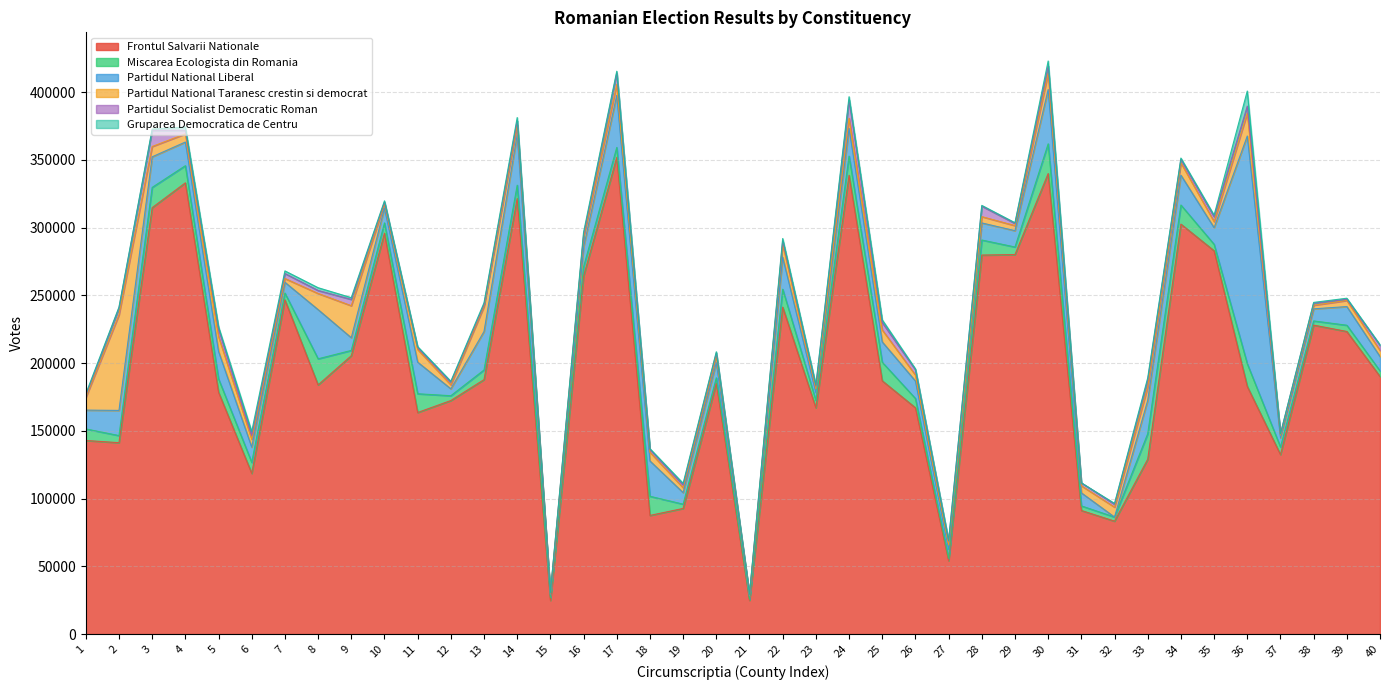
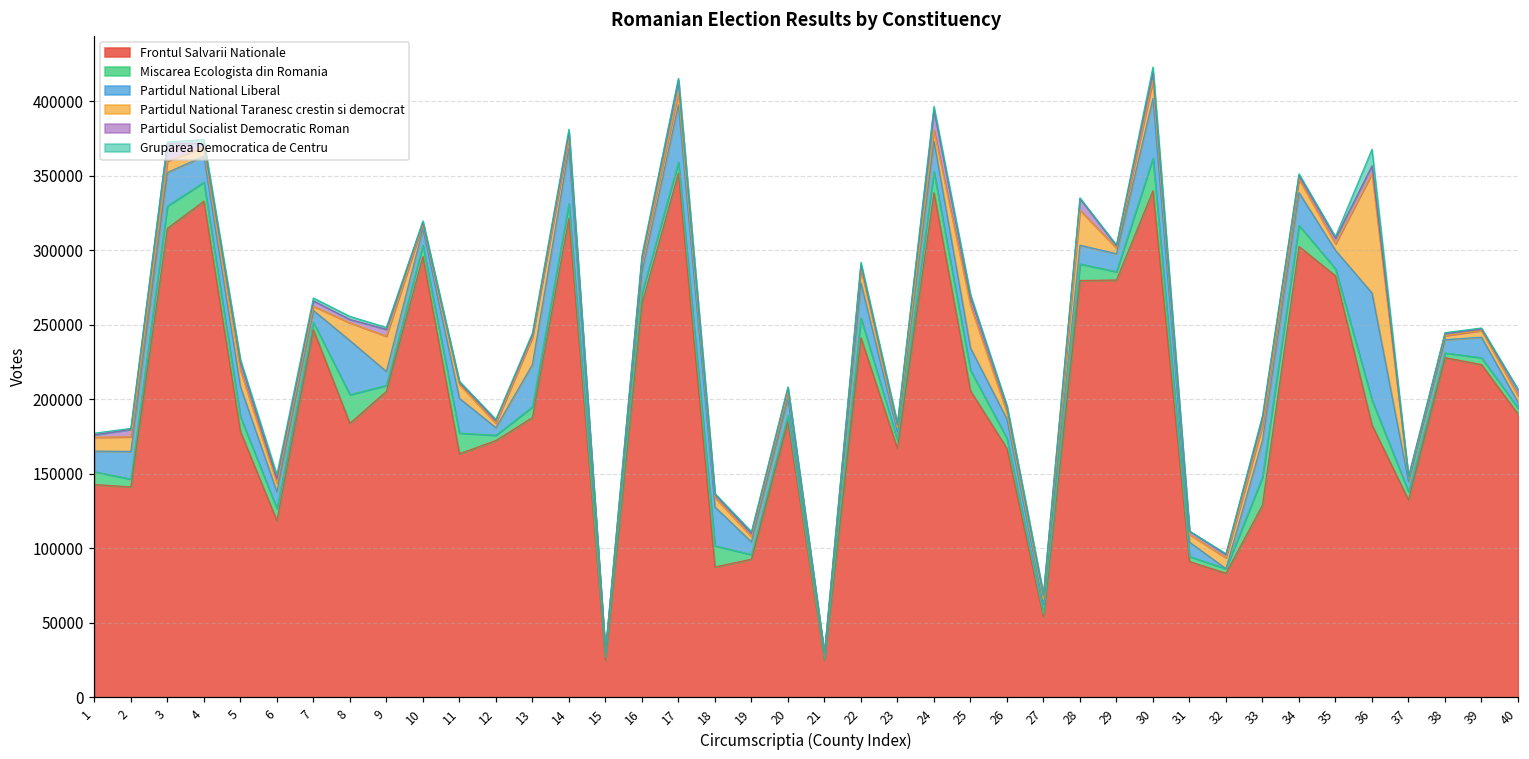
  {
    "Frontul Salvarii Nationale": {
      "1": 143000,
      "2": 141000,
      "3": 315000,
      "4": 333000,
      "5": 179000,
      "6": 119000,
      "7": 247000,
      "8": 184000,
      "9": 205000,
      "10": 296000,
      "11": 164000,
      "12": 172000,
      "13": 188000,
      "14": 322000,
      "15": 25000,
      "16": 264000,
      "17": 352000,
      "18": 88000,
      "19": 93000,
      "20": 185000,
      "22": 241000,
      "23": 167000,
      "24": 339000,
-     "25": 187000,
+     "25": 206000,
      "26": 167000,
      "28": 280000,
      "29": 280000,
      "30": 340000,
      "31": 91000,
      "32": 83000,
      "33": 129000,
      "34": 303000,
      "35": 283000,
      "36": 183000,
      "37": 132000,
      "38": 228000,
      "39": 223000,
      "40": 190000
    },
    "Partidul National Liberal": {
      "1": 14000,
      "2": 19000,
      "3": 23000,
      "4": 17000,
      "5": 20000,
      "6": 11000,
      "7": 8000,
      "8": 36000,
      "9": 9000,
      "10": 11000,
      "11": 23000,
      "12": 5000,
      "13": 28000,
      "14": 37000,
      "16": 15000,
      "17": 39000,
      "18": 26000,
      "19": 9000,
      "20": 11000,
      "22": 24000,
      "23": 6000,
      "24": 20000,
      "25": 15000,
      "26": 13000,
      "27": 7000,
      "28": 13000,
      "29": 12000,
      "30": 40000,
      "31": 10000,
      "33": 25000,
      "34": 22000,
      "35": 12000,
-     "36": 168000,
+     "36": 72000,
      "37": 7000,
      "38": 9000,
      "39": 14000,
-     "40": 11000
+     "40": 4000
    },
    "Partidul National Taranesc crestin si democrat": {
-     "2": 71000,
+     "2": 10000,
      "3": 8000,
      "5": 11000,
      "6": 6000,
      "7": 3000,
      "8": 12000,
      "9": 24000,
      "12": 3000,
      "14": 7000,
      "17": 8000,
      "18": 6000,
      "19": 4000,
      "20": 5000,
      "22": 10000,
      "23": 3000,
      "24": 7000,
-     "25": 9000,
+     "25": 29000,
      "26": 4000,
      "27": 3000,
-     "28": 5000,
+     "28": 23000,
      "30": 12000,
      "31": 5000,
      "32": 7000,
      "33": 10000,
      "34": 9000,
      "35": 4000,
-     "36": 17000,
+     "36": 80000,
      "40": 4000
    },
    "Partidul Socialist Democratic Roman": {
      "6": 3000,
      "7": 4000,
      "8": 2000,
      "14": 3000,
      "24": 13000,
      "25": 5000,
      "30": 5000,
      "36": 5000
    }
  }
